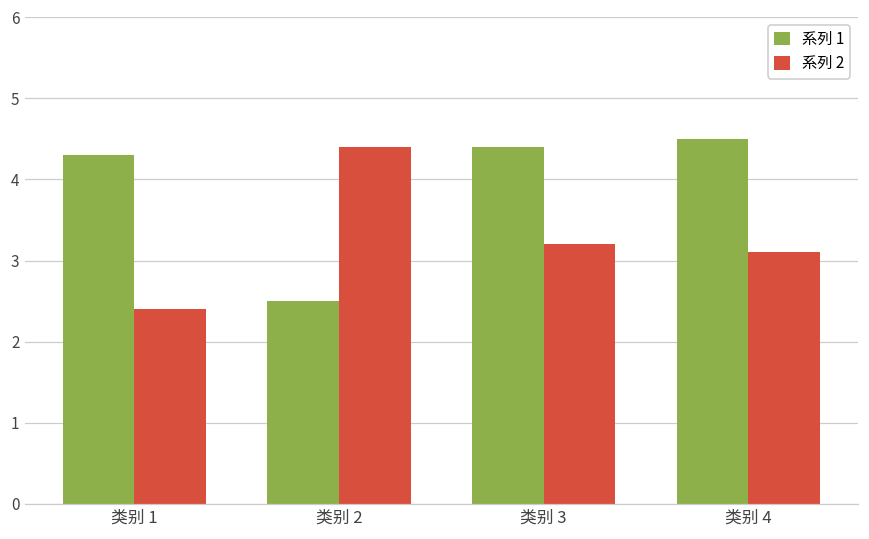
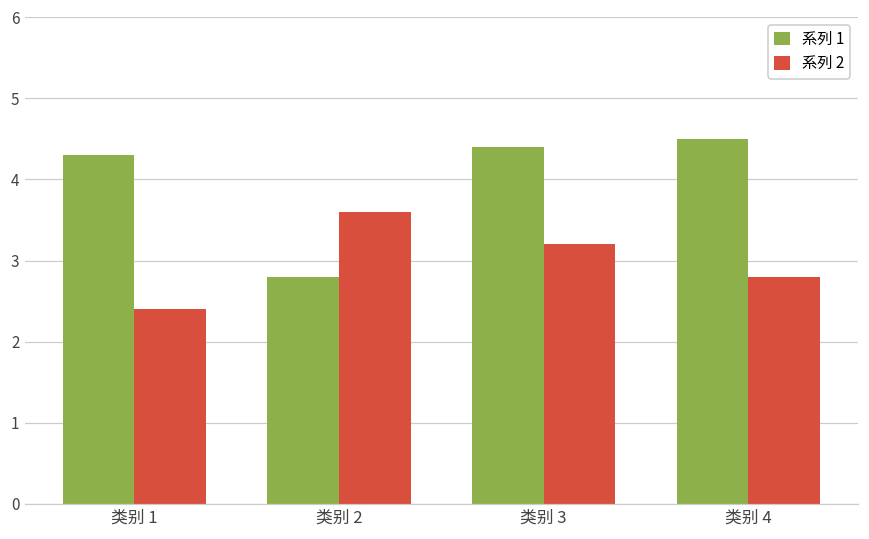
  {
    "系列 1": {
      "类别 1": 4.3,
-     "类别 2": 2.5,
+     "类别 2": 2.8,
      "类别 3": 4.4,
      "类别 4": 4.5
    },
    "系列 2": {
      "类别 1": 2.4,
-     "类别 2": 4.4,
+     "类别 2": 3.6,
      "类别 3": 3.2,
-     "类别 4": 3.1
+     "类别 4": 2.8
    }
  }
